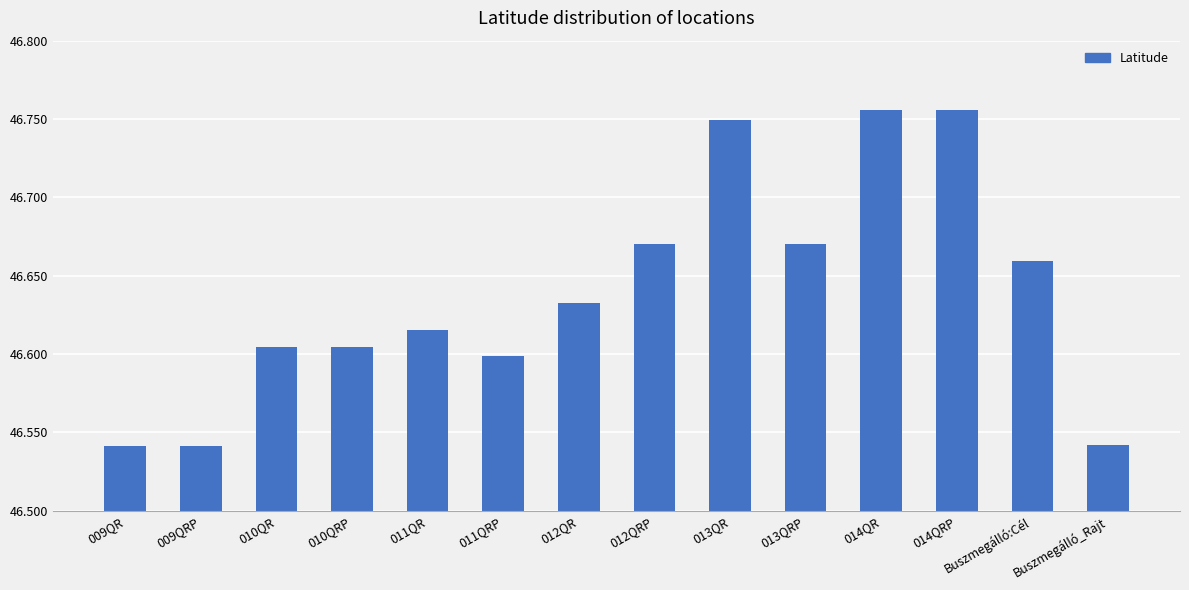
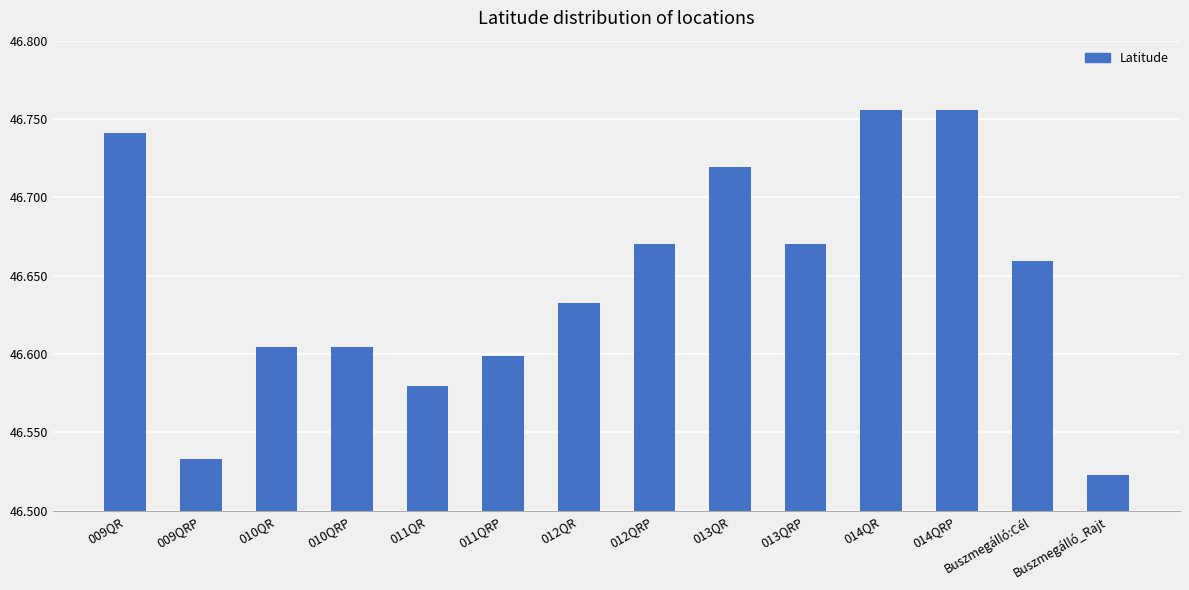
  {
-   "009QR": 46.541,
-   "009QRP": 46.541,
+   "009QR": 46.741,
+   "009QRP": 46.533,
    "010QR": 46.604,
    "010QRP": 46.604,
-   "011QR": 46.615,
+   "011QR": 46.580,
    "011QRP": 46.599,
    "012QR": 46.633,
    "012QRP": 46.670,
-   "013QR": 46.749,
+   "013QR": 46.719,
    "013QRP": 46.670,
    "014QR": 46.756,
    "014QRP": 46.756,
    "Buszmegálló:Cél": 46.660,
-   "Buszmegálló_Rajt": 46.542
+   "Buszmegálló_Rajt": 46.523
  }
